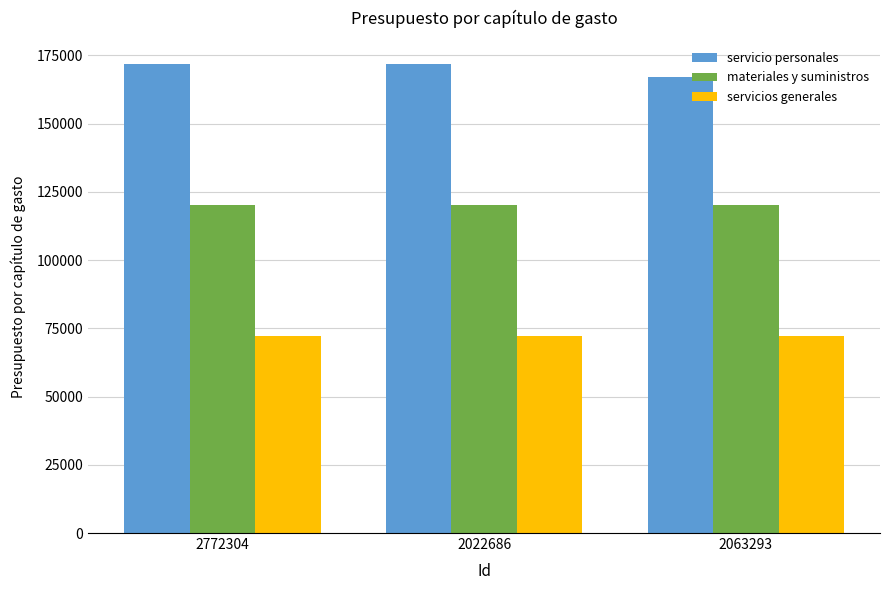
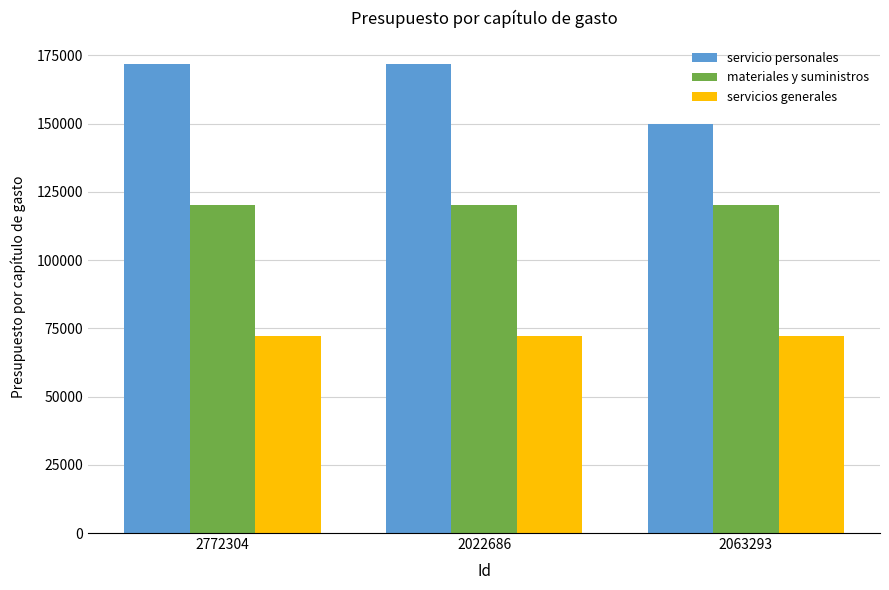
  {
    "servicio personales": {
      "2772304": 172000,
      "2022686": 172000,
-     "2063293": 167000
+     "2063293": 150000
    },
    "materiales y suministros": {
      "2772304": 120000,
      "2022686": 120000,
      "2063293": 120000
    },
    "servicios generales": {
      "2772304": 72000,
      "2022686": 72000,
      "2063293": 72000
    }
  }
